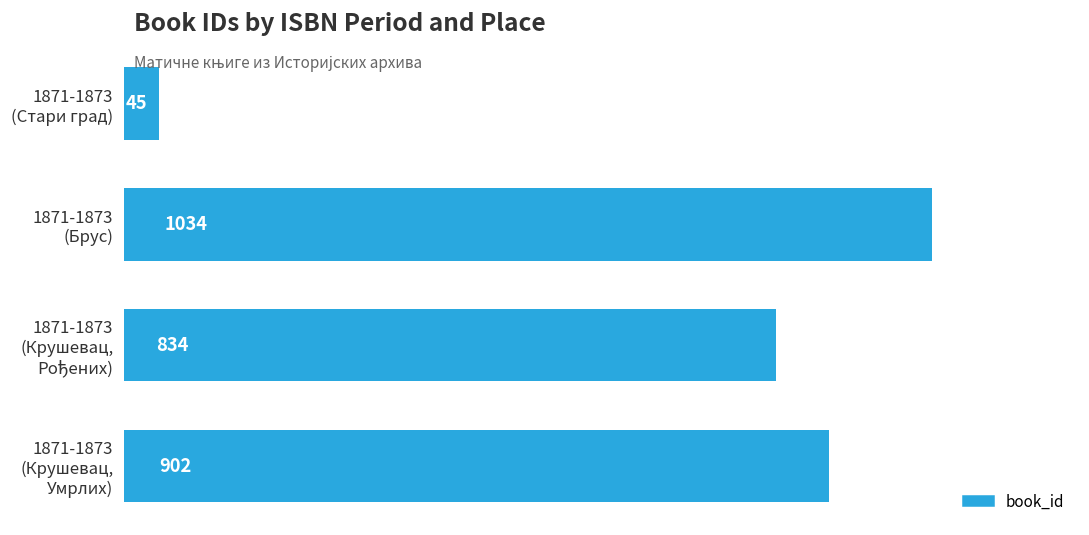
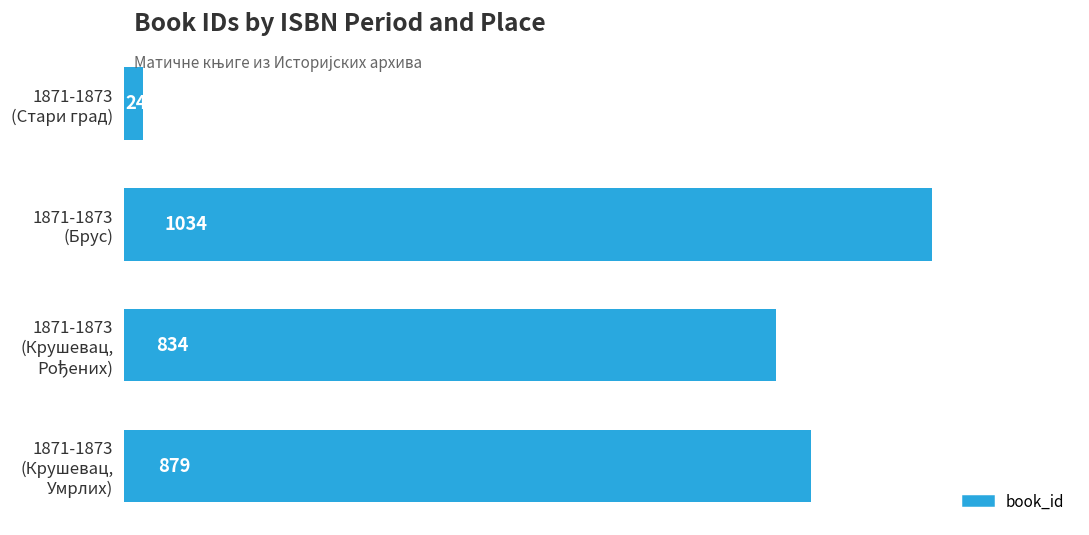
  {
-   "1871-1873 (Стари град)": 45,
+   "1871-1873 (Стари град)": 24,
    "1871-1873 (Брус)": 1034,
    "1871-1873 (Крушевац, Рођених)": 834,
-   "1871-1873 (Крушевац, Умрлих)": 902
+   "1871-1873 (Крушевац, Умрлих)": 879
  }
